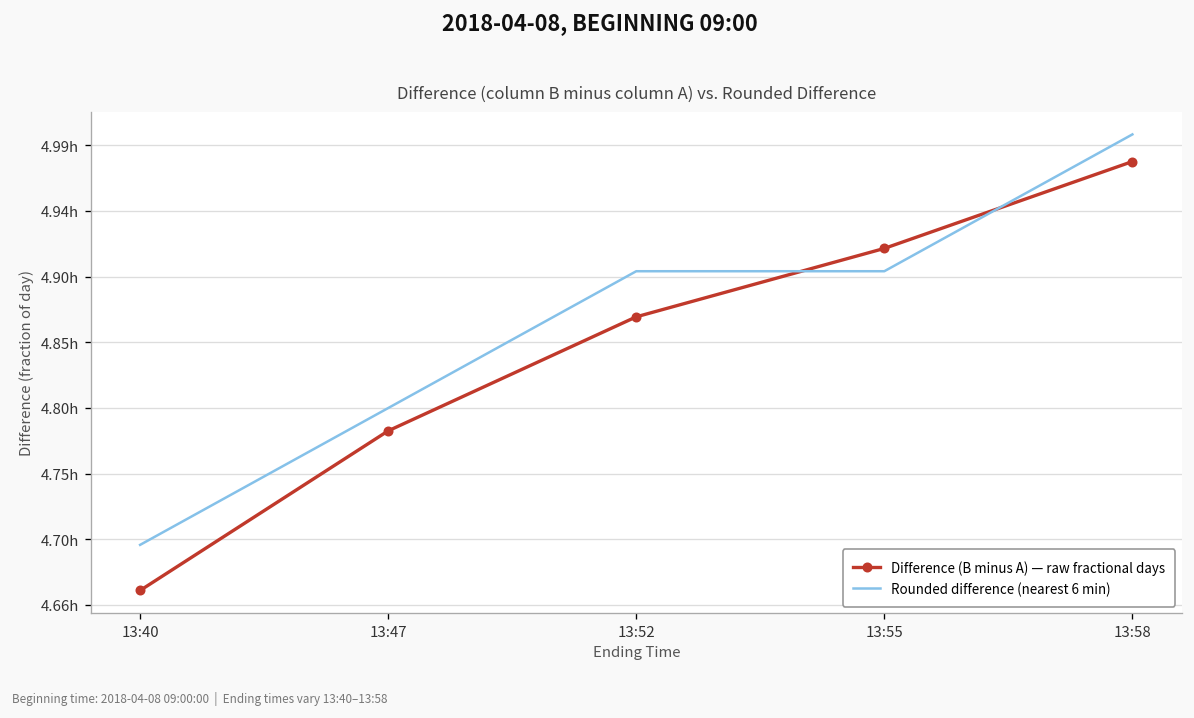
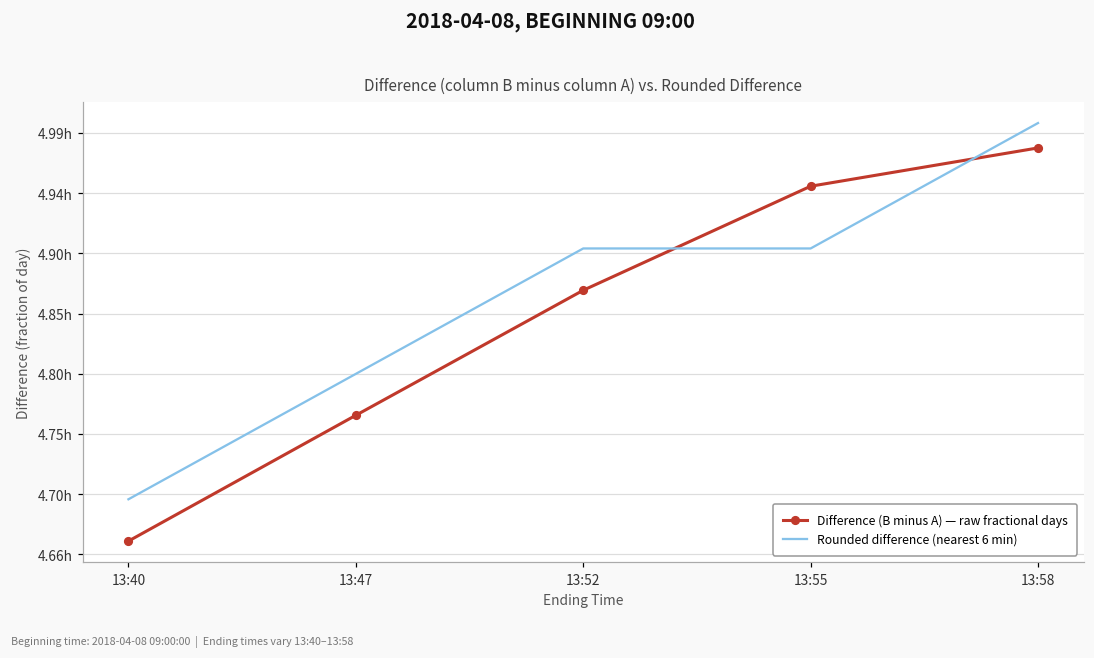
  {
    "Difference (B minus A) — raw fractional days": {
      "13:40": "4.665h",
-     "13:47": "4.781h",
+     "13:47": "4.765h",
      "13:52": "4.865h",
-     "13:55": "4.915h",
+     "13:55": "4.948h",
      "13:58": "4.978h"
    },
    "Rounded difference (nearest 6 min)": {
      "13:40": "4.698h",
      "13:47": "4.798h",
      "13:52": "4.898h",
      "13:55": "4.898h",
      "13:58": "4.998h"
    }
  }
